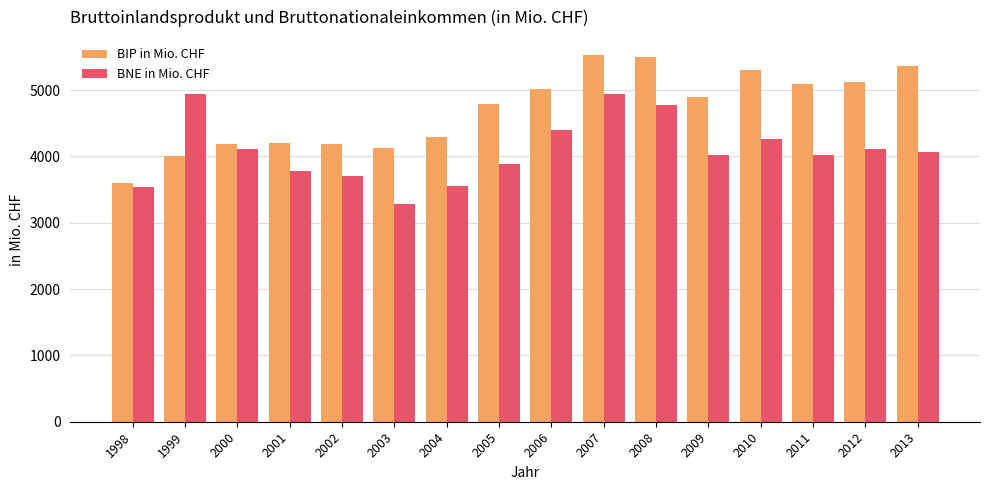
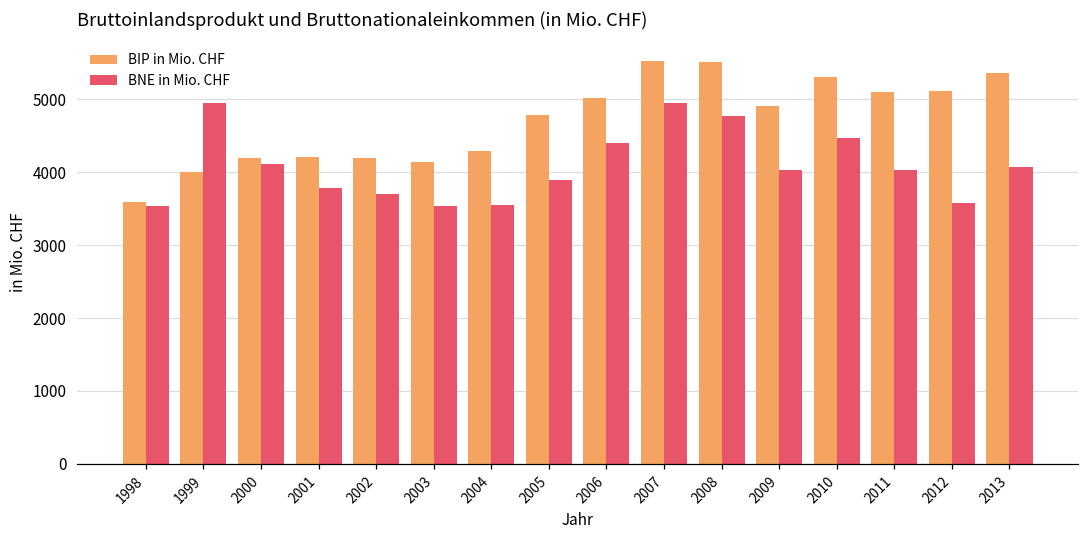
  {
    "BIP in Mio. CHF": {
      "1998": 3600,
      "1999": 4000,
      "2000": 4200,
      "2001": 4200,
      "2002": 4200,
      "2003": 4100,
      "2004": 4300,
      "2005": 4800,
      "2006": 5000,
      "2007": 5500,
      "2008": 5500,
      "2009": 4900,
      "2010": 5300,
      "2011": 5100,
      "2012": 5100,
      "2013": 5400
    },
    "BNE in Mio. CHF": {
      "1998": 3500,
      "1999": 4900,
      "2000": 4100,
      "2001": 3800,
      "2002": 3700,
-     "2003": 3300,
+     "2003": 3500,
      "2004": 3600,
      "2005": 3900,
      "2006": 4400,
      "2007": 4900,
      "2008": 4800,
      "2009": 4000,
-     "2010": 4300,
+     "2010": 4500,
      "2011": 4000,
-     "2012": 4100,
+     "2012": 3600,
      "2013": 4100
    }
  }
